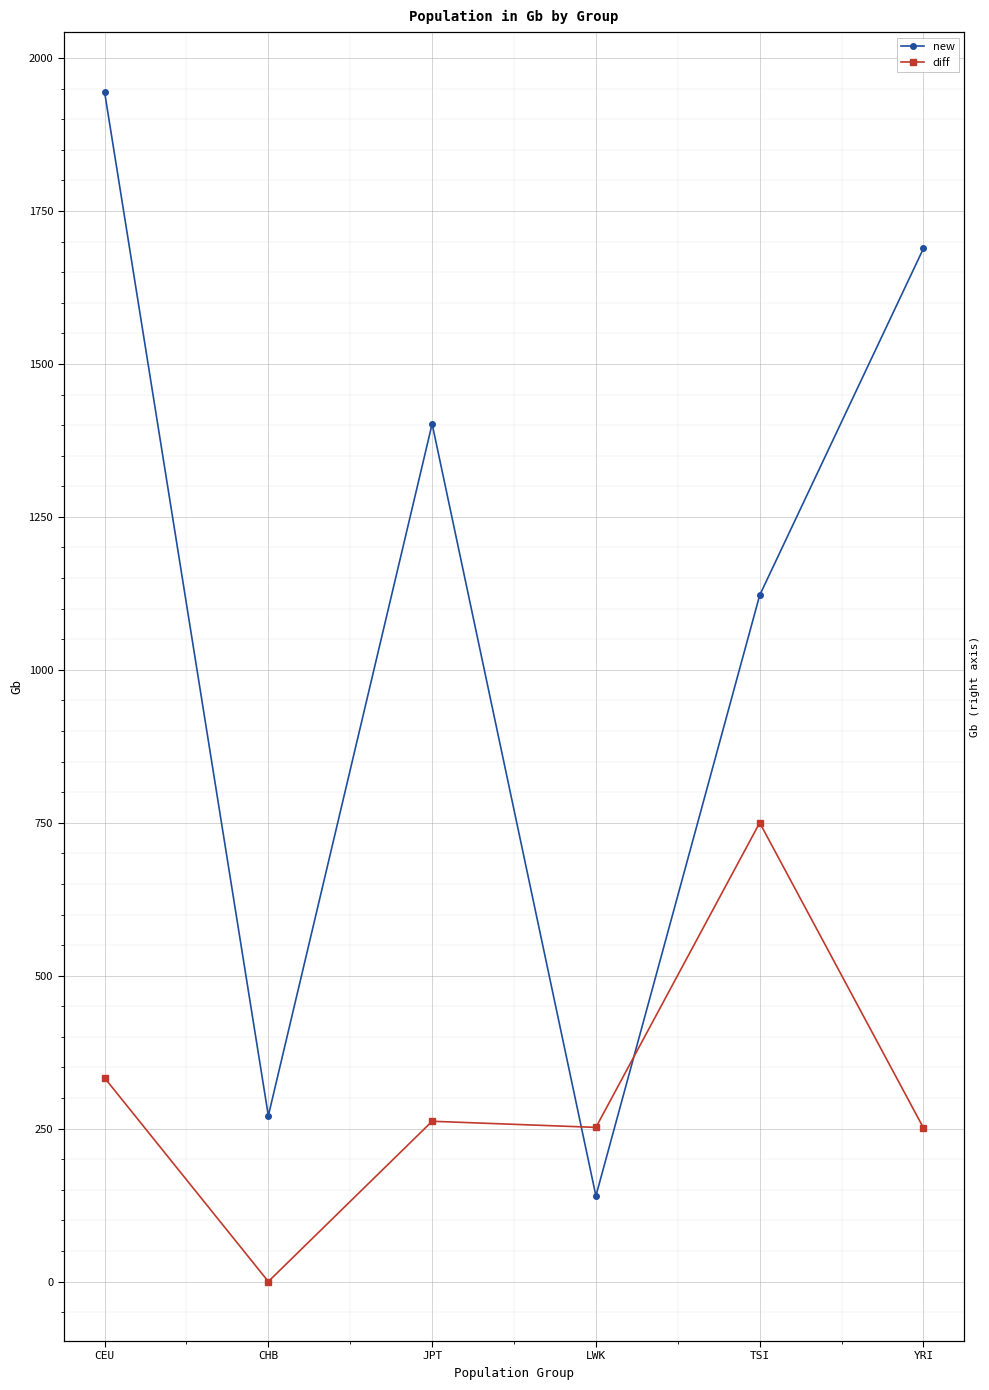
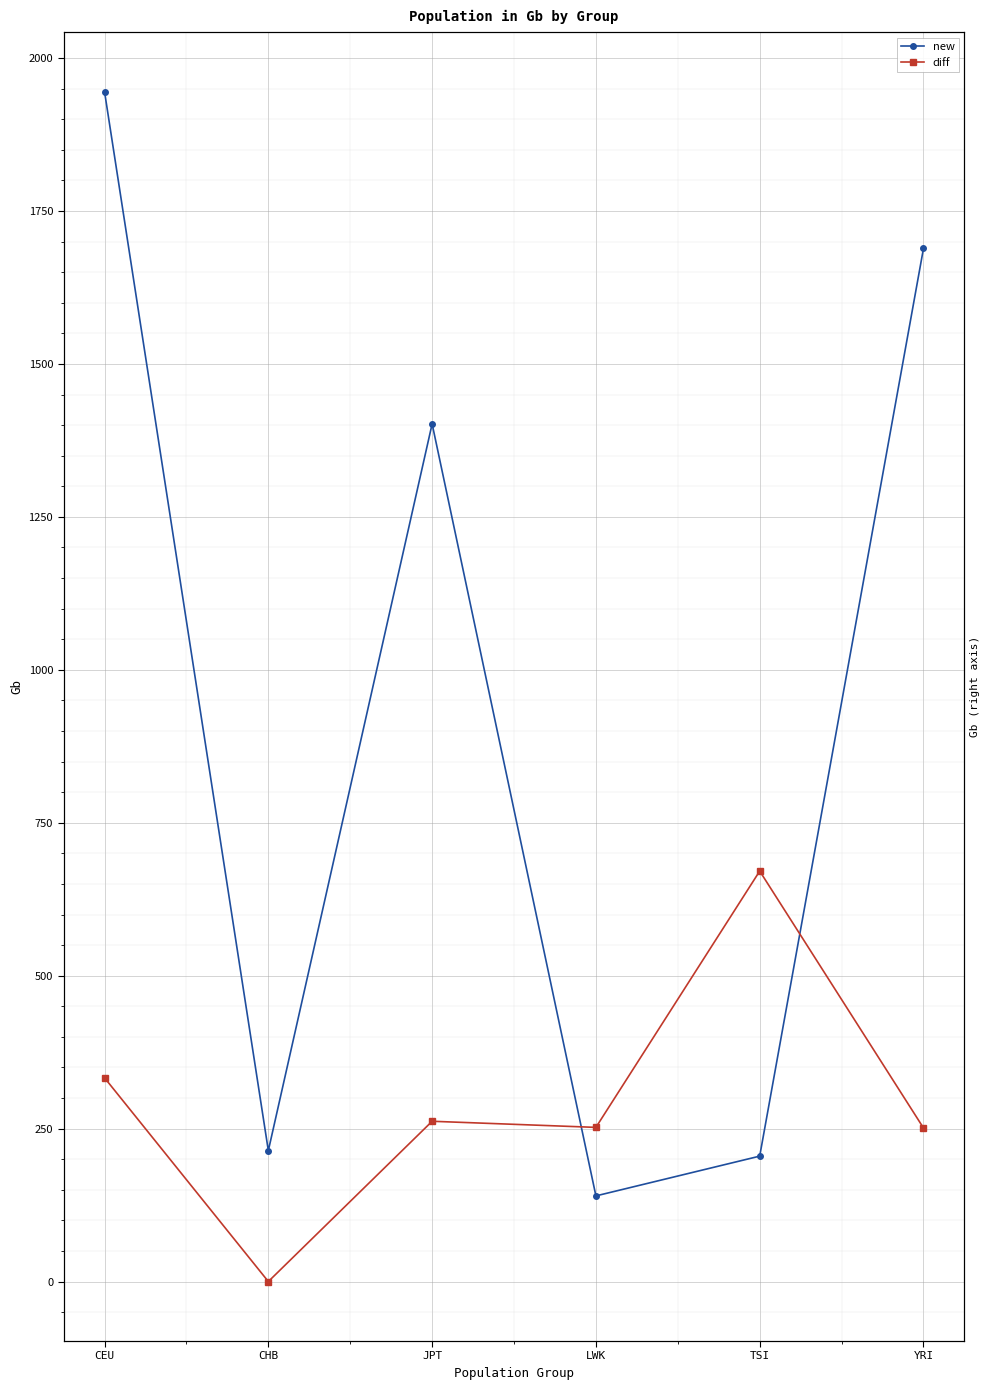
  {
    "new": {
      "CEU": 1950,
-     "CHB": 270,
+     "CHB": 210,
      "JPT": 1400,
      "LWK": 140,
-     "TSI": 1120,
+     "TSI": 210,
      "YRI": 1690
    },
    "diff": {
      "CEU": 330,
      "CHB": 0,
      "JPT": 260,
      "LWK": 250,
-     "TSI": 750,
+     "TSI": 670,
      "YRI": 250
    }
  }
